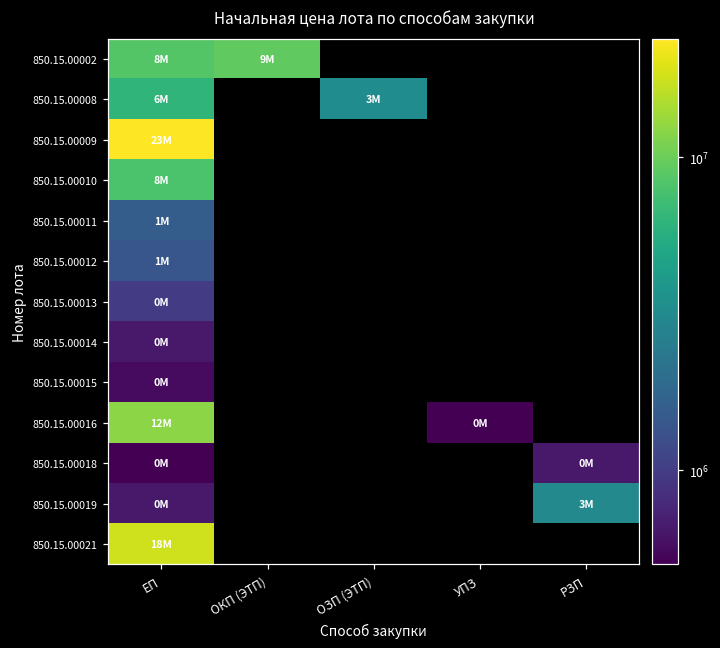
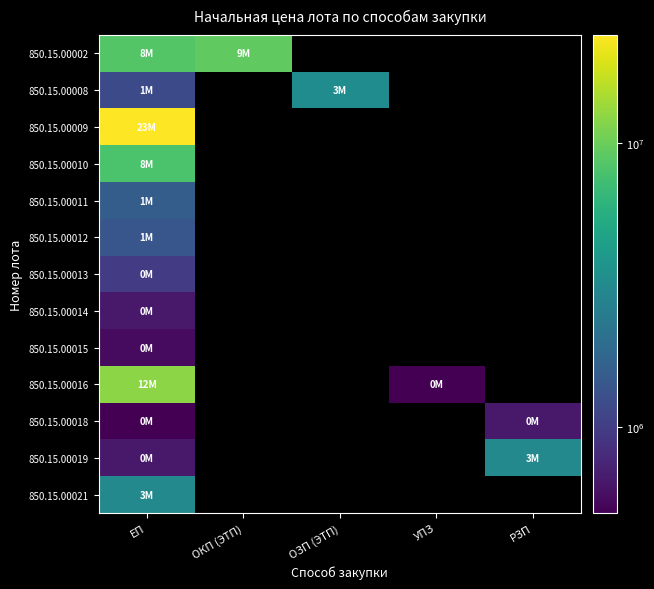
  {
    "850.15.00002": {
      "ЕП": "8М",
      "ОКП (ЭТП)": "9М"
    },
    "850.15.00008": {
-     "ЕП": "6М",
+     "ЕП": "1М",
      "ОЗП (ЭТП)": "3М"
    },
    "850.15.00009": {
      "ЕП": "23М"
    },
    "850.15.00010": {
      "ЕП": "8М"
    },
    "850.15.00011": {
      "ЕП": "1М"
    },
    "850.15.00012": {
      "ЕП": "1М"
    },
    "850.15.00013": {
      "ЕП": "0М"
    },
    "850.15.00014": {
      "ЕП": "0М"
    },
    "850.15.00015": {
      "ЕП": "0М"
    },
    "850.15.00016": {
      "ЕП": "12М",
      "УПЗ": "0М"
    },
    "850.15.00018": {
      "ЕП": "0М",
      "РЗП": "0М"
    },
    "850.15.00019": {
      "ЕП": "0М",
      "РЗП": "3М"
    },
    "850.15.00021": {
-     "ЕП": "18М"
+     "ЕП": "3М"
    }
  }
